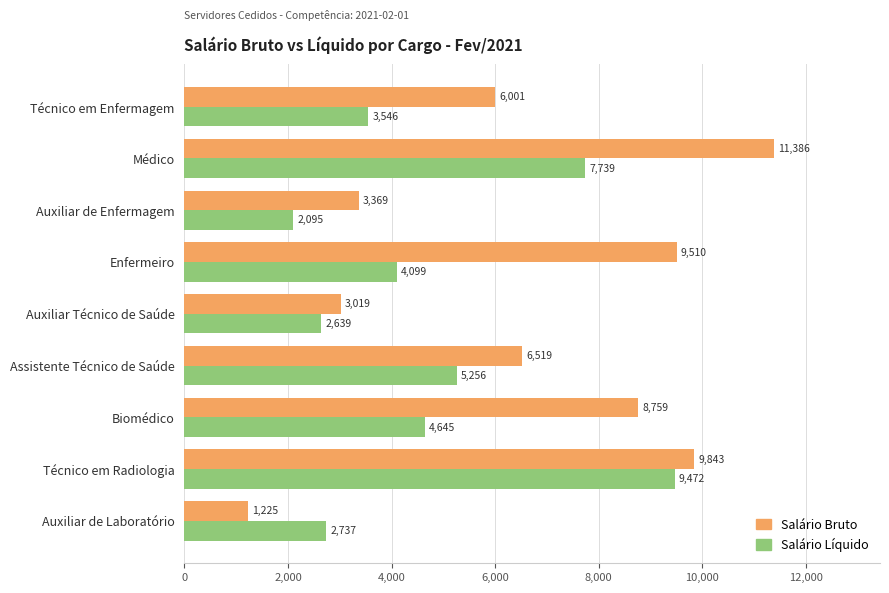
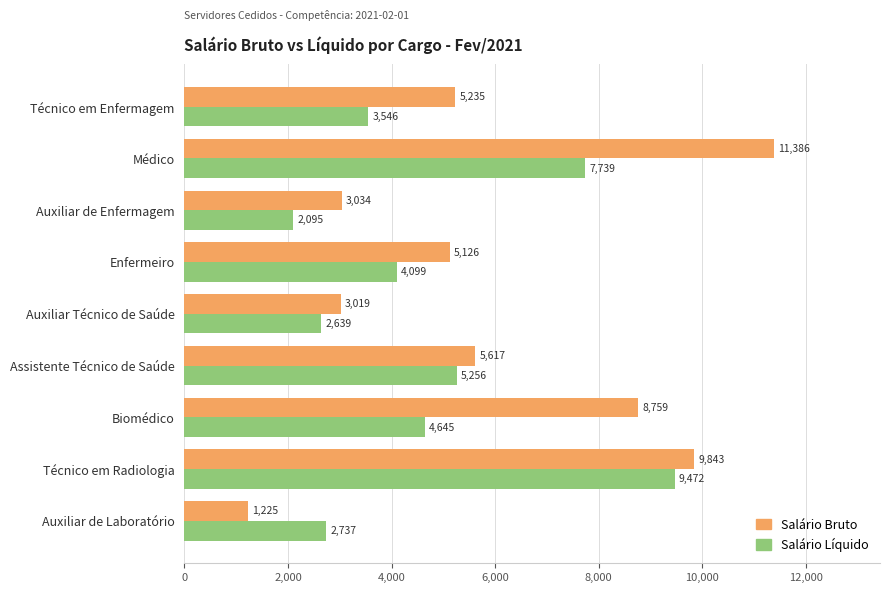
  {
    "Salário Bruto": {
-     "Técnico em Enfermagem": "6,001",
+     "Técnico em Enfermagem": "5,235",
      "Médico": "11,386",
-     "Auxiliar de Enfermagem": "3,369",
-     "Enfermeiro": "9,510",
+     "Auxiliar de Enfermagem": "3,034",
+     "Enfermeiro": "5,126",
      "Auxiliar Técnico de Saúde": "3,019",
-     "Assistente Técnico de Saúde": "6,519",
+     "Assistente Técnico de Saúde": "5,617",
      "Biomédico": "8,759",
      "Técnico em Radiologia": "9,843",
      "Auxiliar de Laboratório": "1,225"
    },
    "Salário Líquido": {
      "Técnico em Enfermagem": "3,546",
      "Médico": "7,739",
      "Auxiliar de Enfermagem": "2,095",
      "Enfermeiro": "4,099",
      "Auxiliar Técnico de Saúde": "2,639",
      "Assistente Técnico de Saúde": "5,256",
      "Biomédico": "4,645",
      "Técnico em Radiologia": "9,472",
      "Auxiliar de Laboratório": "2,737"
    }
  }
